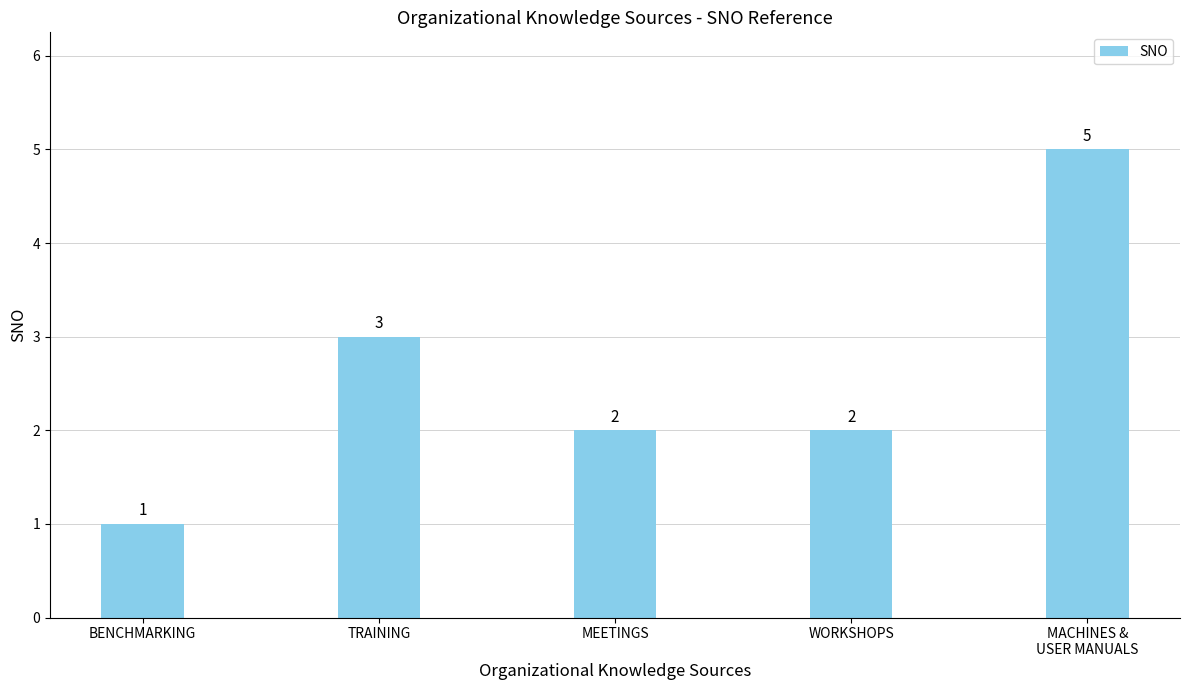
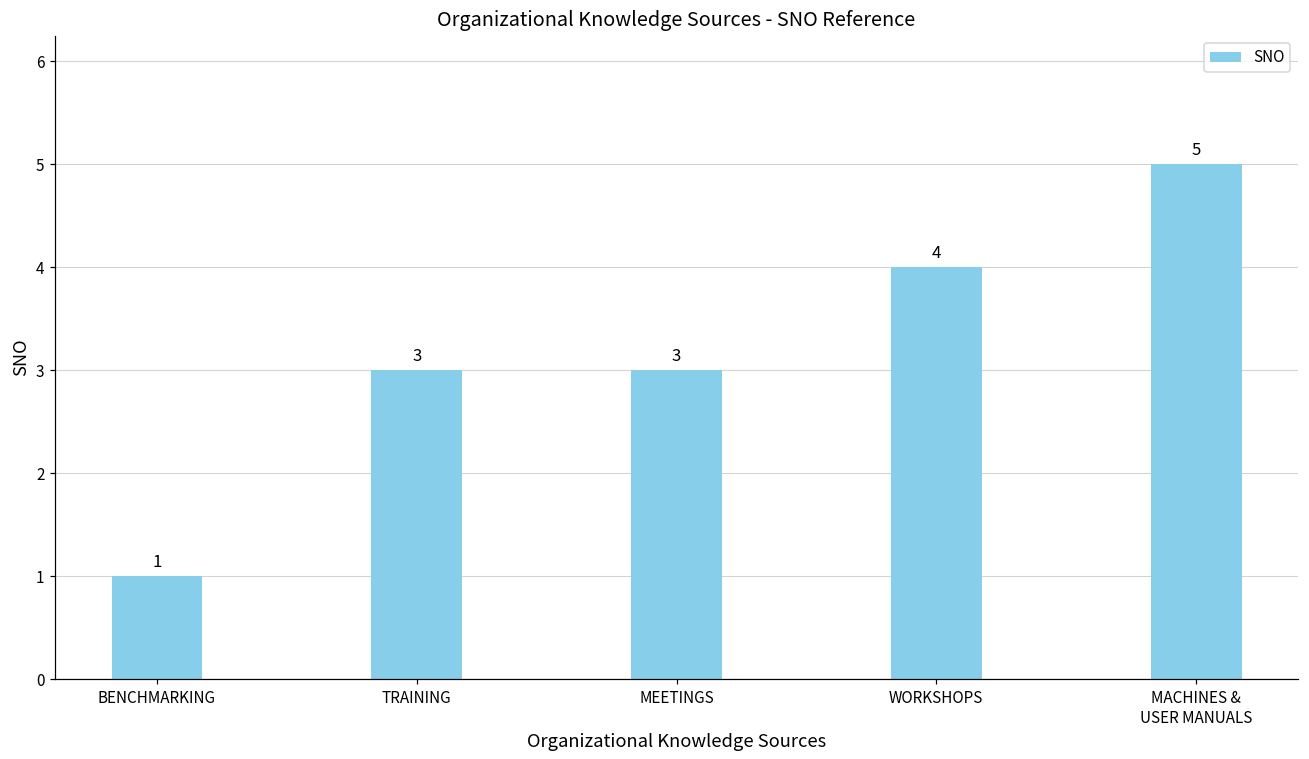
  {
    "BENCHMARKING": 1,
    "TRAINING": 3,
-   "MEETINGS": 2,
-   "WORKSHOPS": 2,
+   "MEETINGS": 3,
+   "WORKSHOPS": 4,
    "MACHINES & USER MANUALS": 5
  }
